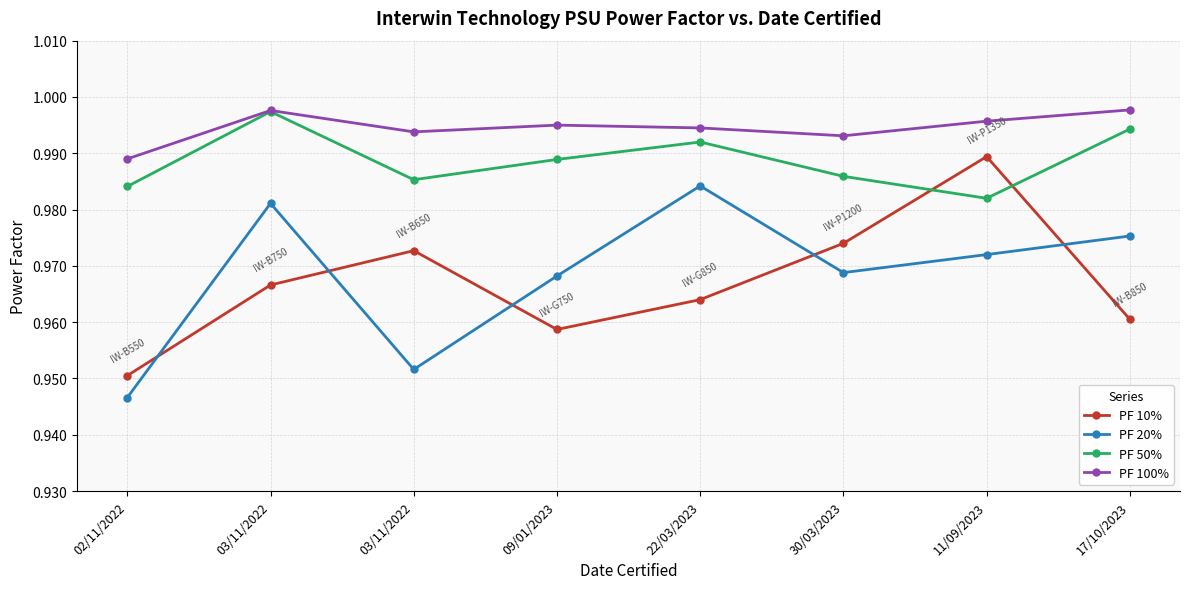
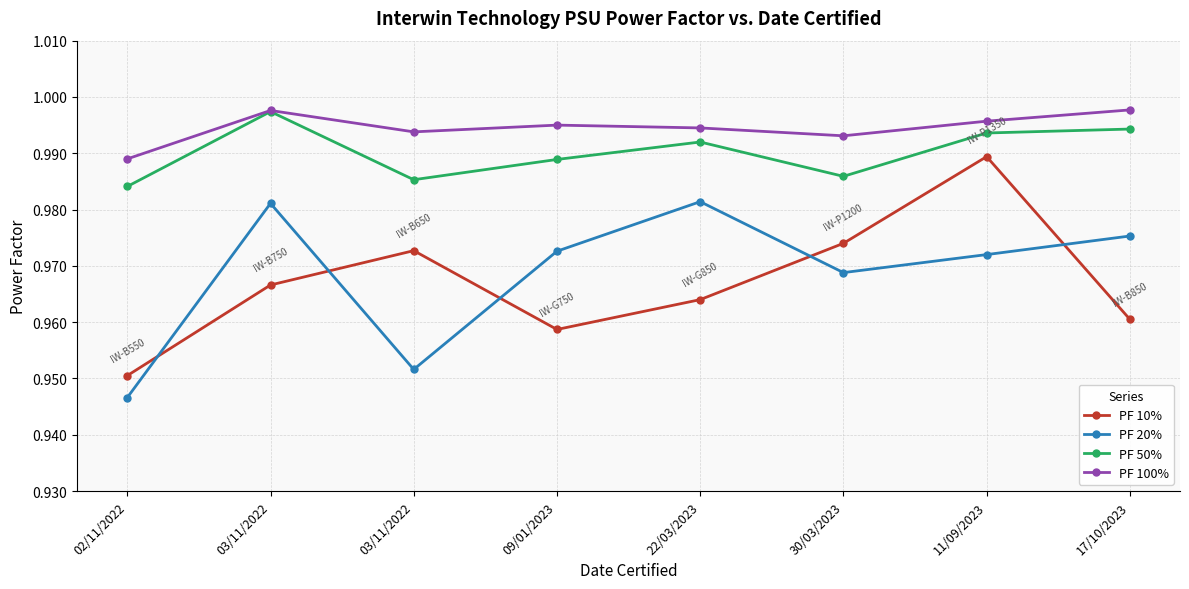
  {
    "PF 10%": {
      "02/11/2022": 0.951,
      "09/01/2023": 0.959,
      "22/03/2023": 0.964,
      "30/03/2023": 0.974,
      "11/09/2023": 0.989,
      "17/10/2023": 0.961
    },
    "PF 20%": {
      "02/11/2022": 0.947,
-     "09/01/2023": 0.968,
-     "22/03/2023": 0.984,
+     "09/01/2023": 0.973,
+     "22/03/2023": 0.981,
      "30/03/2023": 0.969,
      "11/09/2023": 0.972,
      "17/10/2023": 0.975
    },
    "PF 50%": {
      "02/11/2022": 0.984,
      "09/01/2023": 0.989,
      "22/03/2023": 0.992,
      "30/03/2023": 0.986,
-     "11/09/2023": 0.982,
+     "11/09/2023": 0.994,
      "17/10/2023": 0.994
    },
    "PF 100%": {
      "02/11/2022": 0.989,
      "09/01/2023": 0.995,
      "22/03/2023": 0.995,
      "30/03/2023": 0.993,
      "11/09/2023": 0.996,
      "17/10/2023": 0.998
    }
  }
